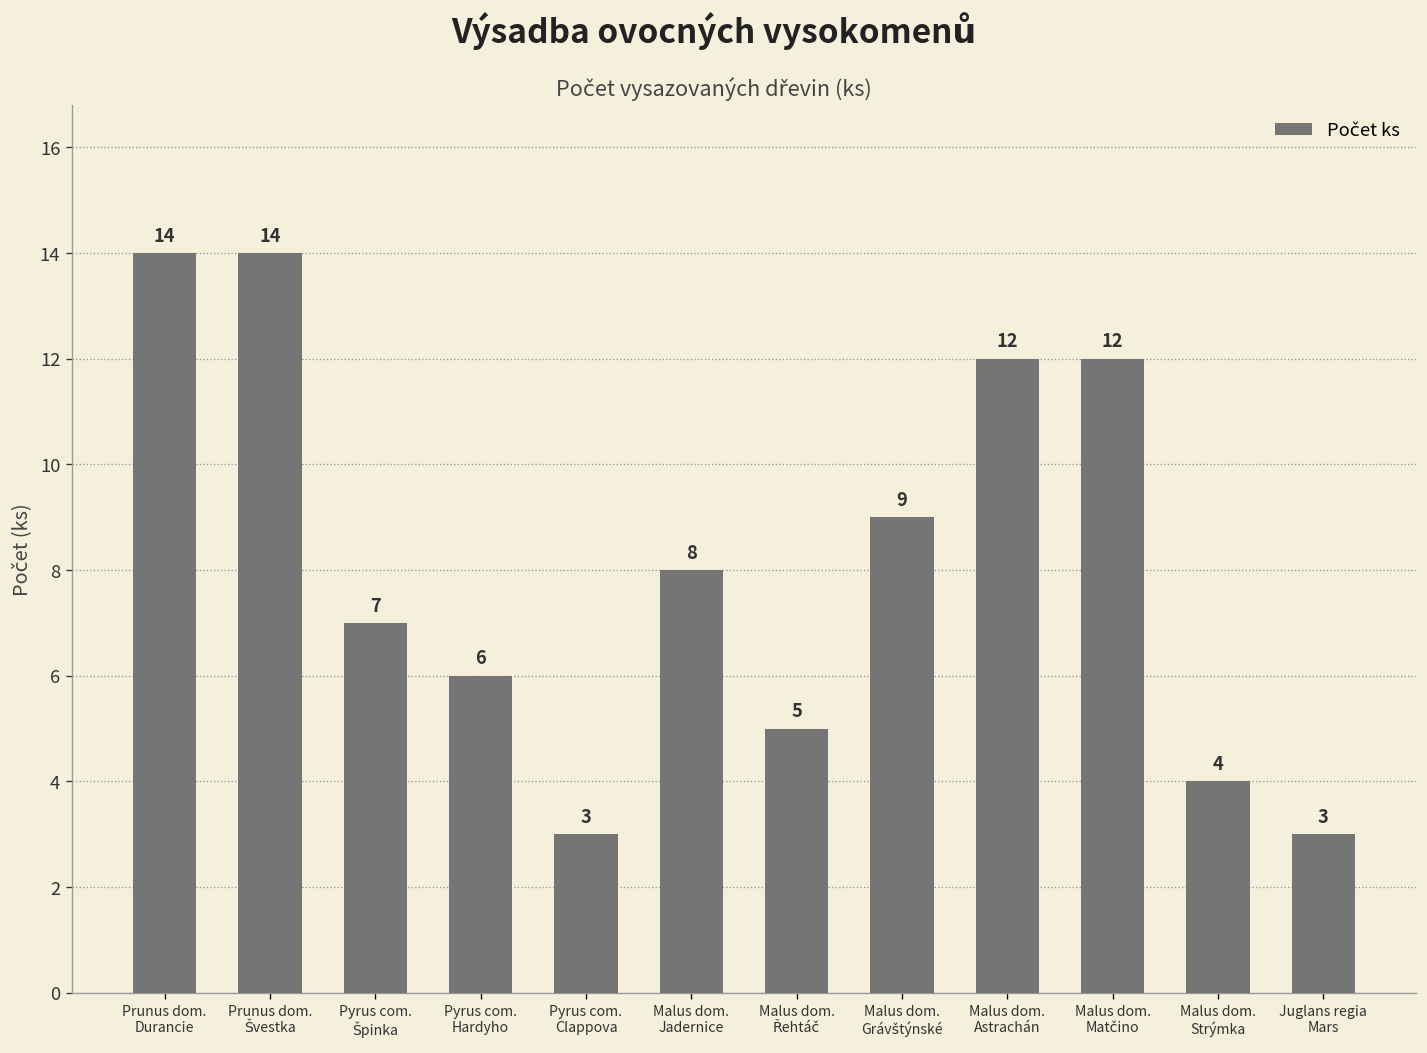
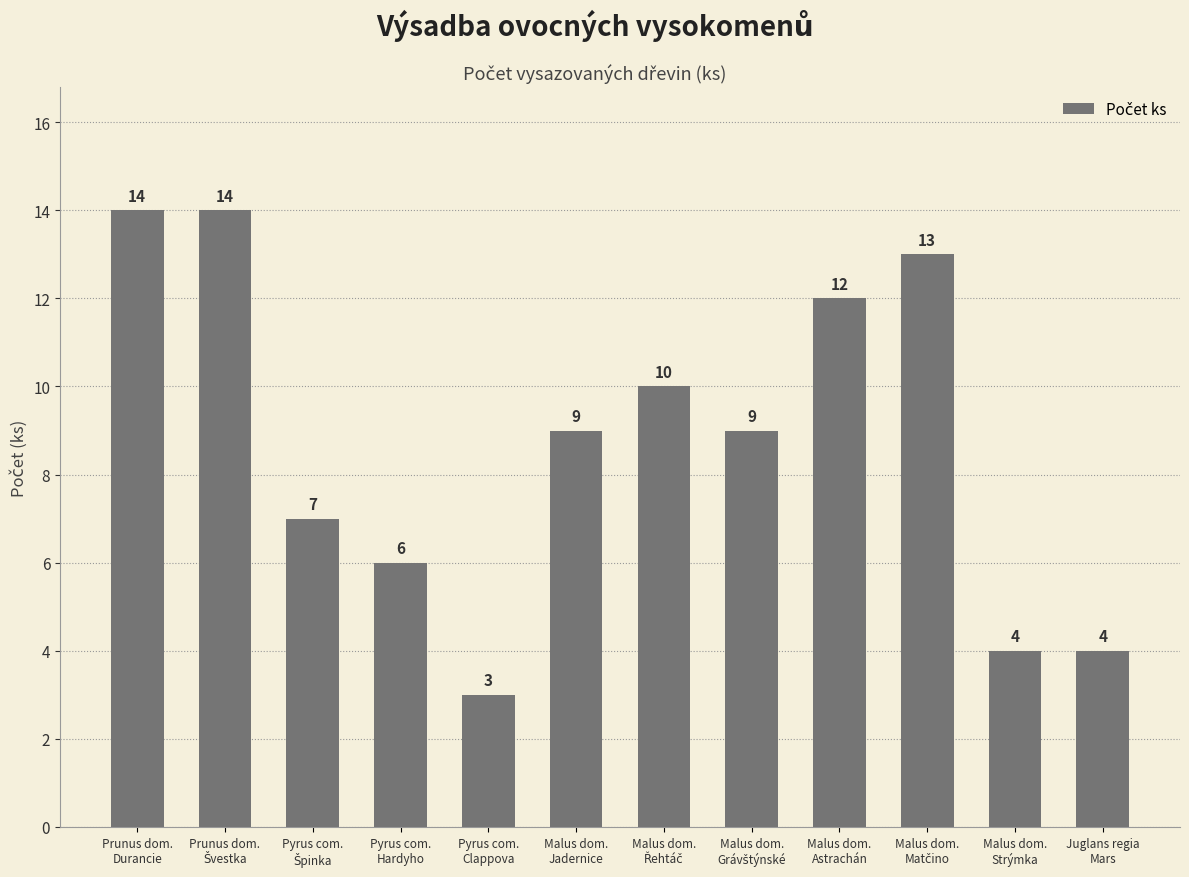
  {
    "Prunus dom. Durancie": 14,
    "Prunus dom. Švestka": 14,
    "Pyrus com. Špinka": 7,
    "Pyrus com. Hardyho": 6,
    "Pyrus com. Clappova": 3,
-   "Malus dom. Jadernice": 8,
-   "Malus dom. Řehtáč": 5,
+   "Malus dom. Jadernice": 9,
+   "Malus dom. Řehtáč": 10,
    "Malus dom. Grávštýnské": 9,
    "Malus dom. Astrachán": 12,
-   "Malus dom. Matčino": 12,
+   "Malus dom. Matčino": 13,
    "Malus dom. Strýmka": 4,
-   "Juglans regia Mars": 3
+   "Juglans regia Mars": 4
  }
